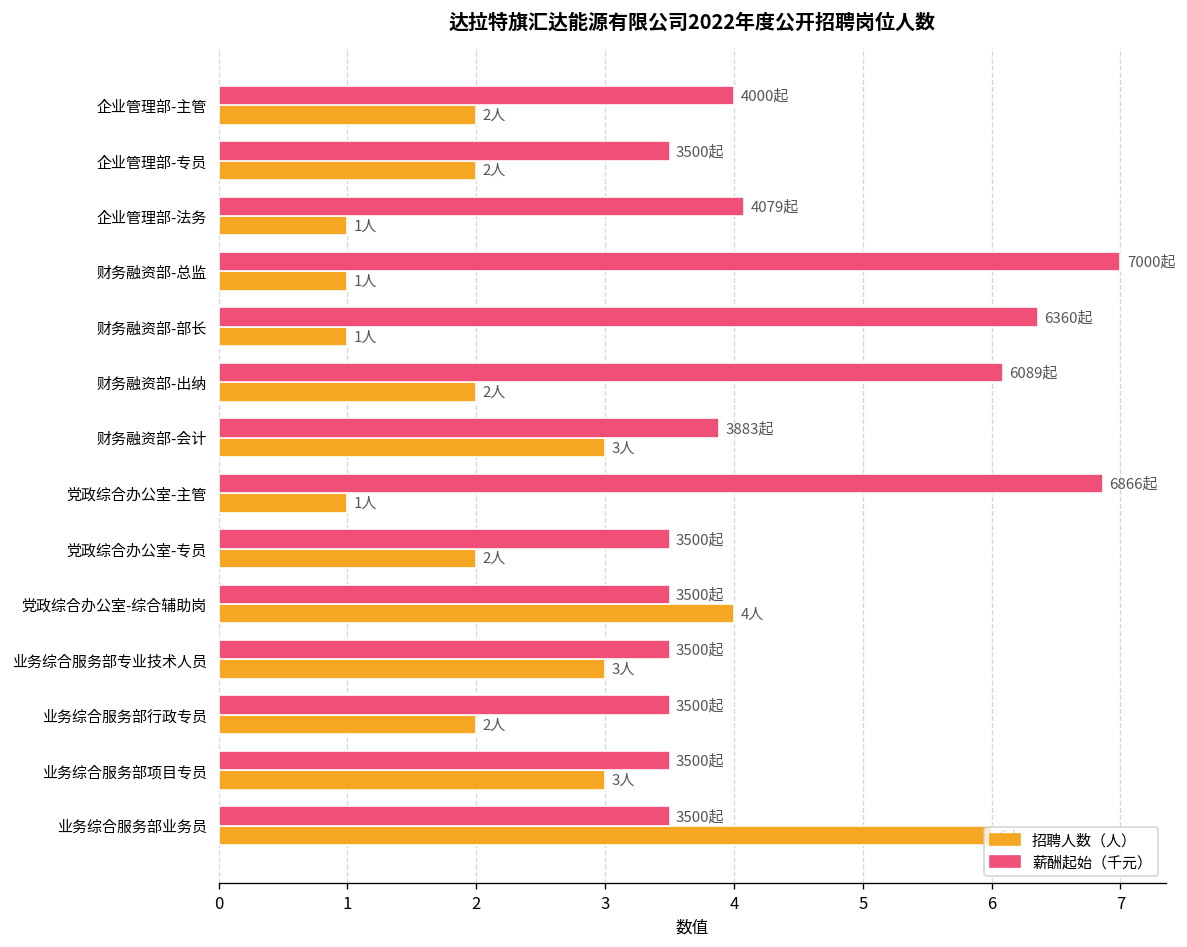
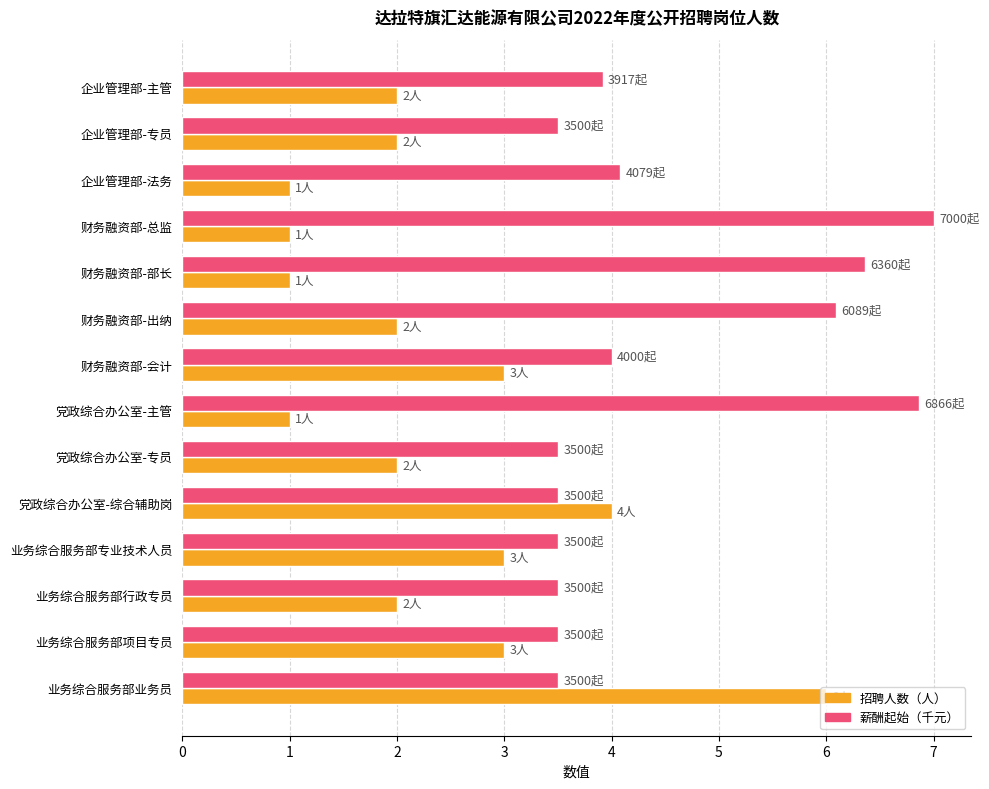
  {
    "薪酬起始（千元）": {
-     "企业管理部-主管": "4000起",
-     "财务融资部-会计": "3883起"
+     "企业管理部-主管": "3917起",
+     "财务融资部-会计": "4000起"
    }
  }
